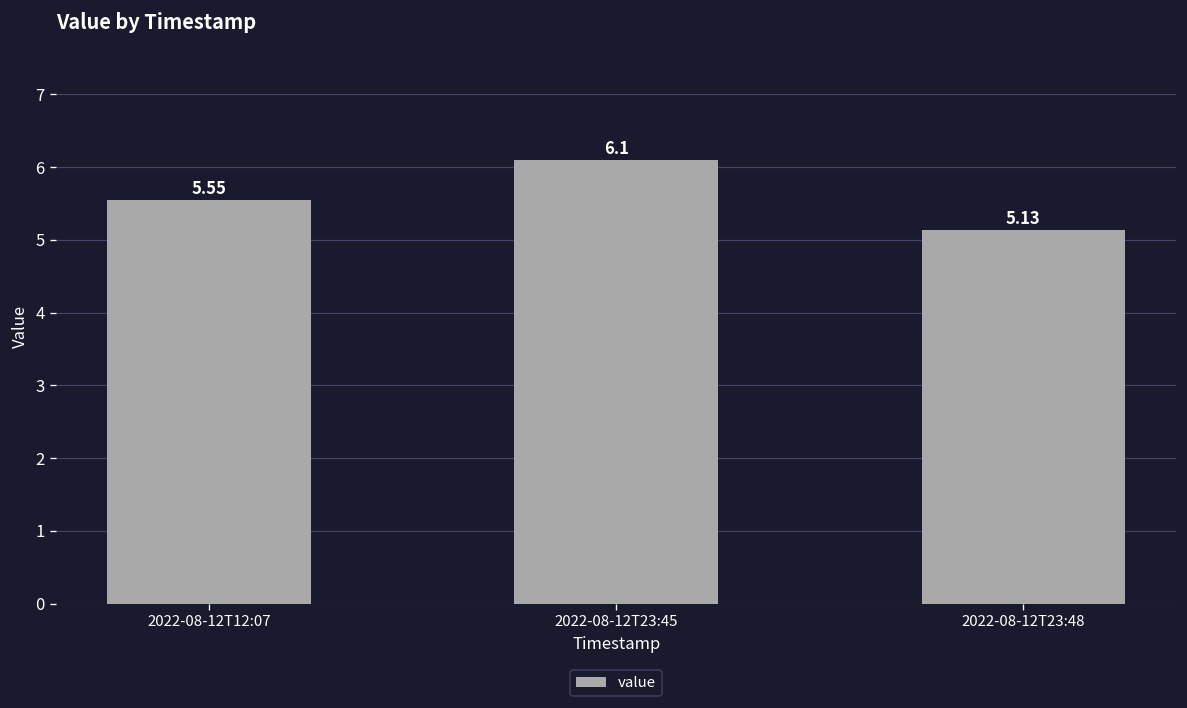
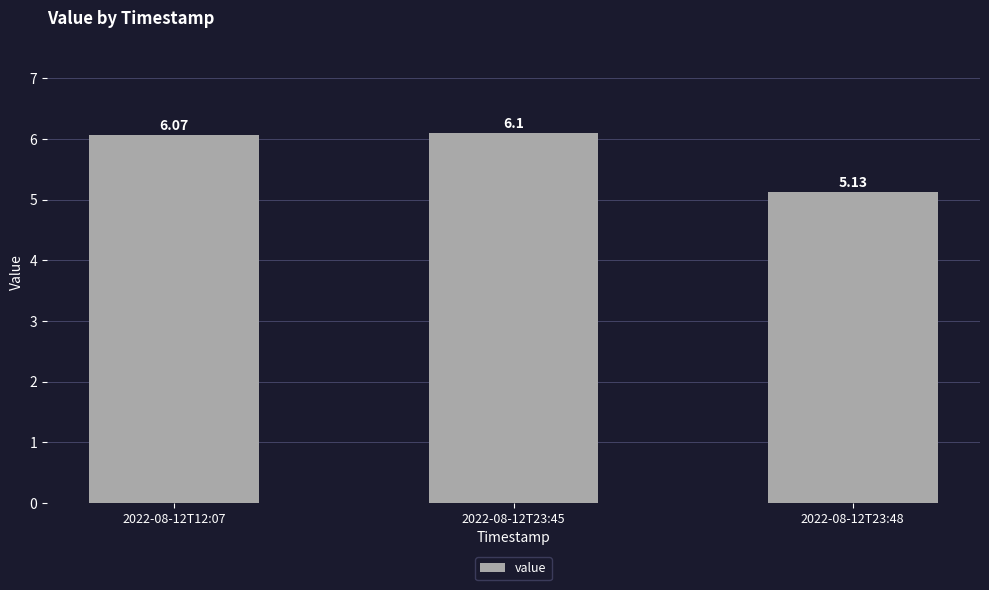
  {
-   "2022-08-12T12:07": 5.55,
+   "2022-08-12T12:07": 6.07,
    "2022-08-12T23:45": 6.1,
    "2022-08-12T23:48": 5.13
  }
